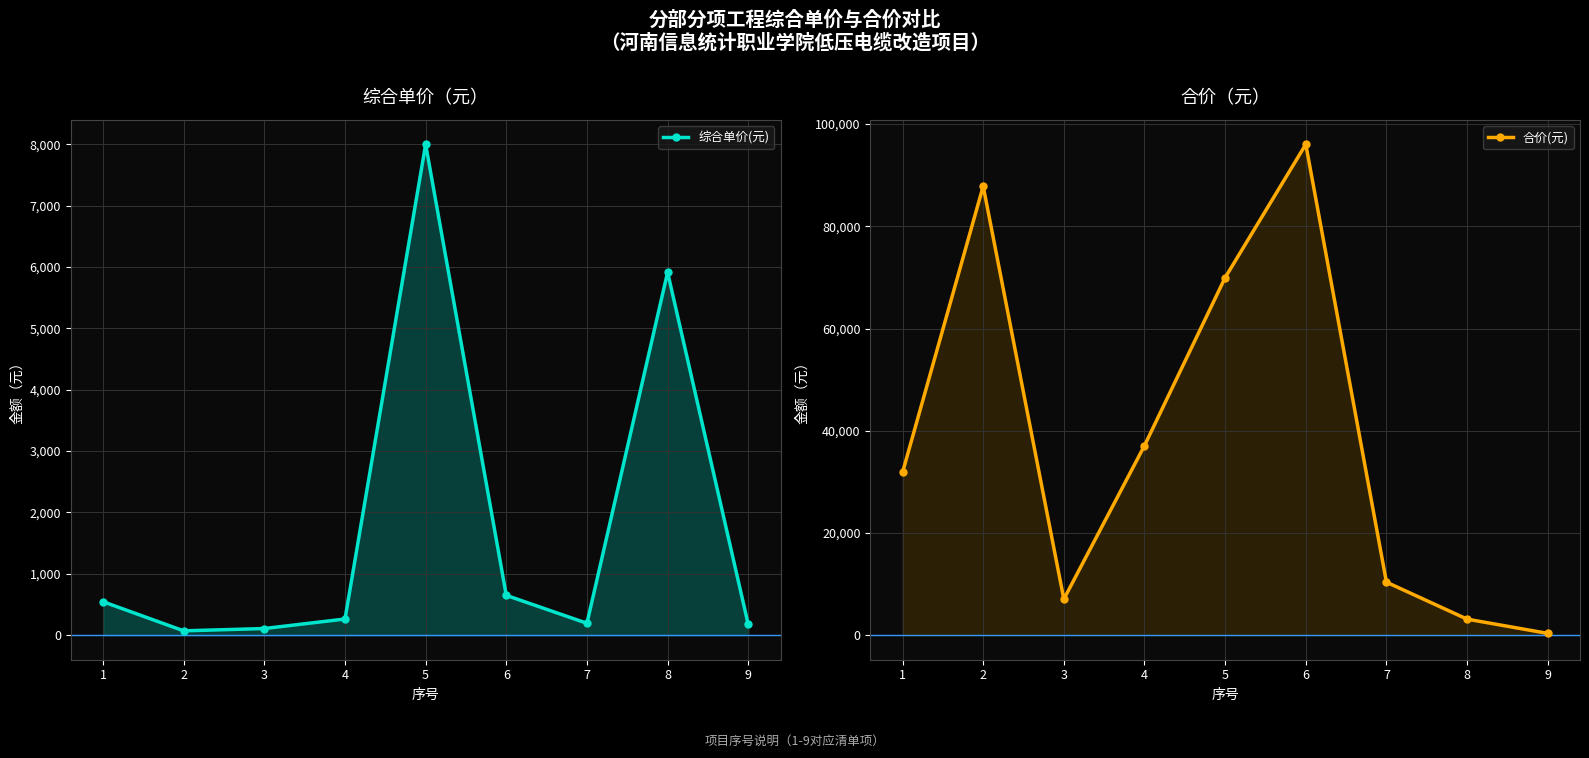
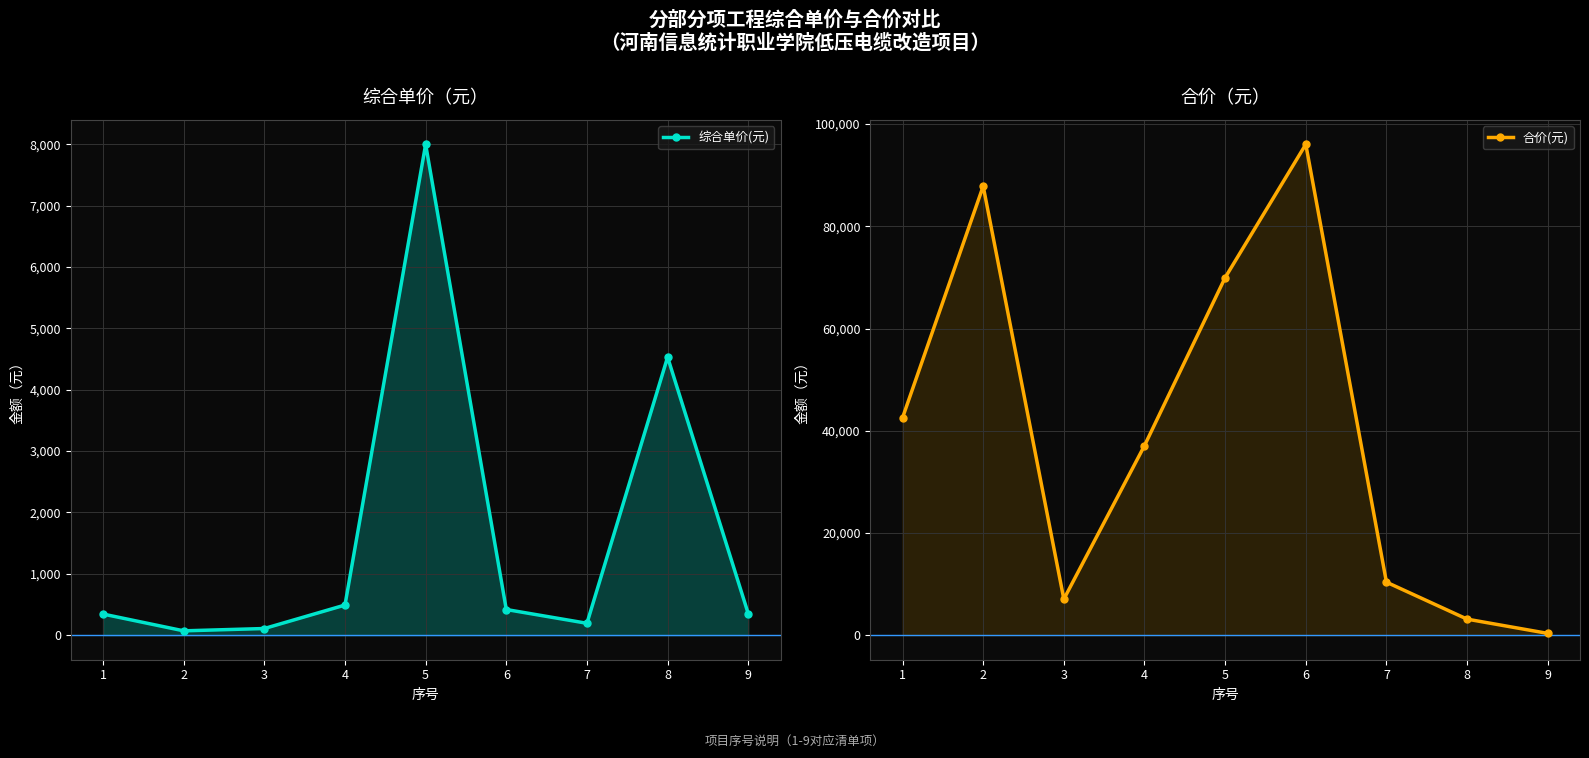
  {
    "综合单价（元）": {
-     "1": "500",
+     "1": "300",
      "2": "100",
      "3": "100",
-     "4": "300",
+     "4": "500",
      "5": "8,000",
-     "6": "600",
+     "6": "400",
      "7": "200",
-     "8": "5,900",
-     "9": "200"
+     "8": "4,500",
+     "9": "400"
    },
    "合价（元）": {
-     "1": "32,000",
+     "1": "43,000",
      "2": "88,000",
      "3": "7,000",
      "4": "37,000",
      "5": "70,000",
      "6": "96,000",
      "7": "10,000",
      "8": "3,000",
      "9": "0"
    }
  }
